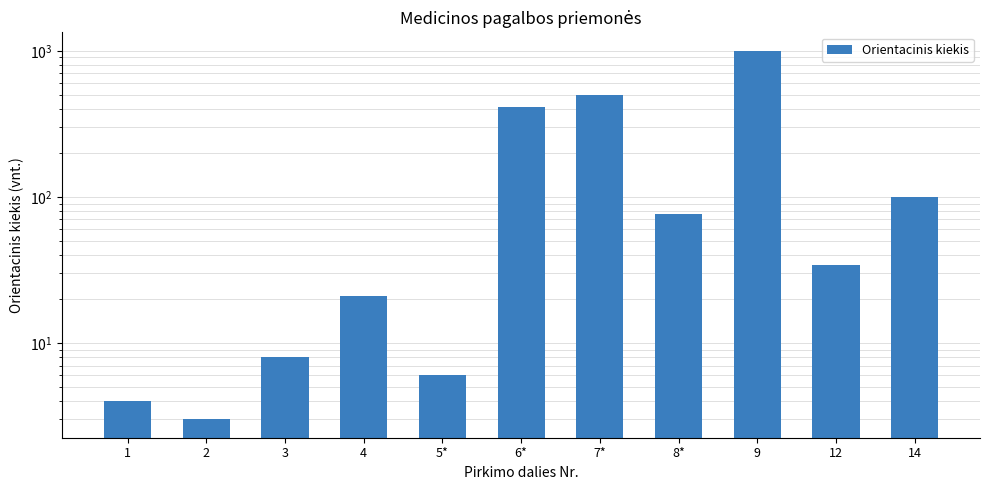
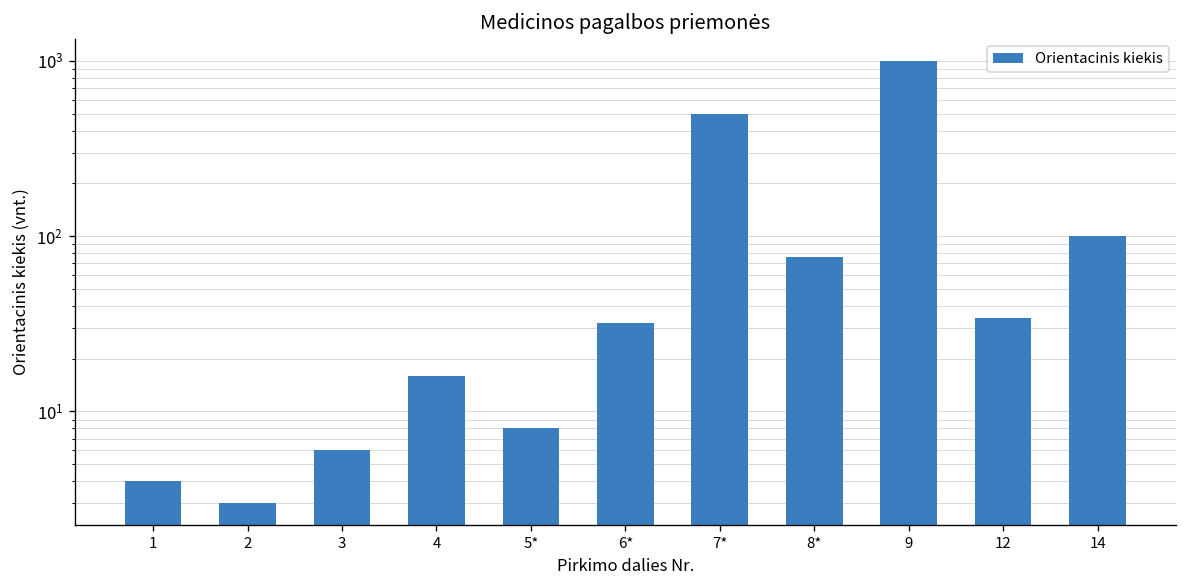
  {
    "1": 4,
    "2": 3,
-   "3": 8,
-   "4": 21,
-   "5*": 6,
-   "6*": 420,
+   "3": 6,
+   "4": 16,
+   "5*": 8,
+   "6*": 32,
    "7*": 500,
    "8*": 80,
    "9": 1000,
    "12": 34,
    "14": 100
  }
